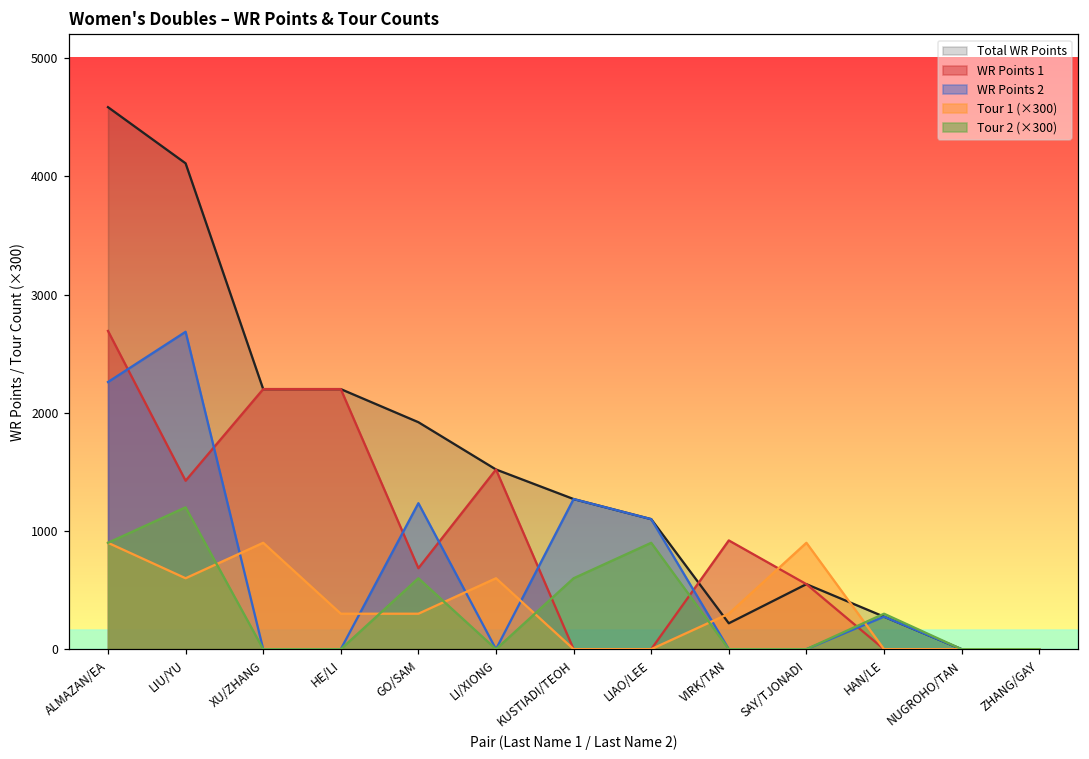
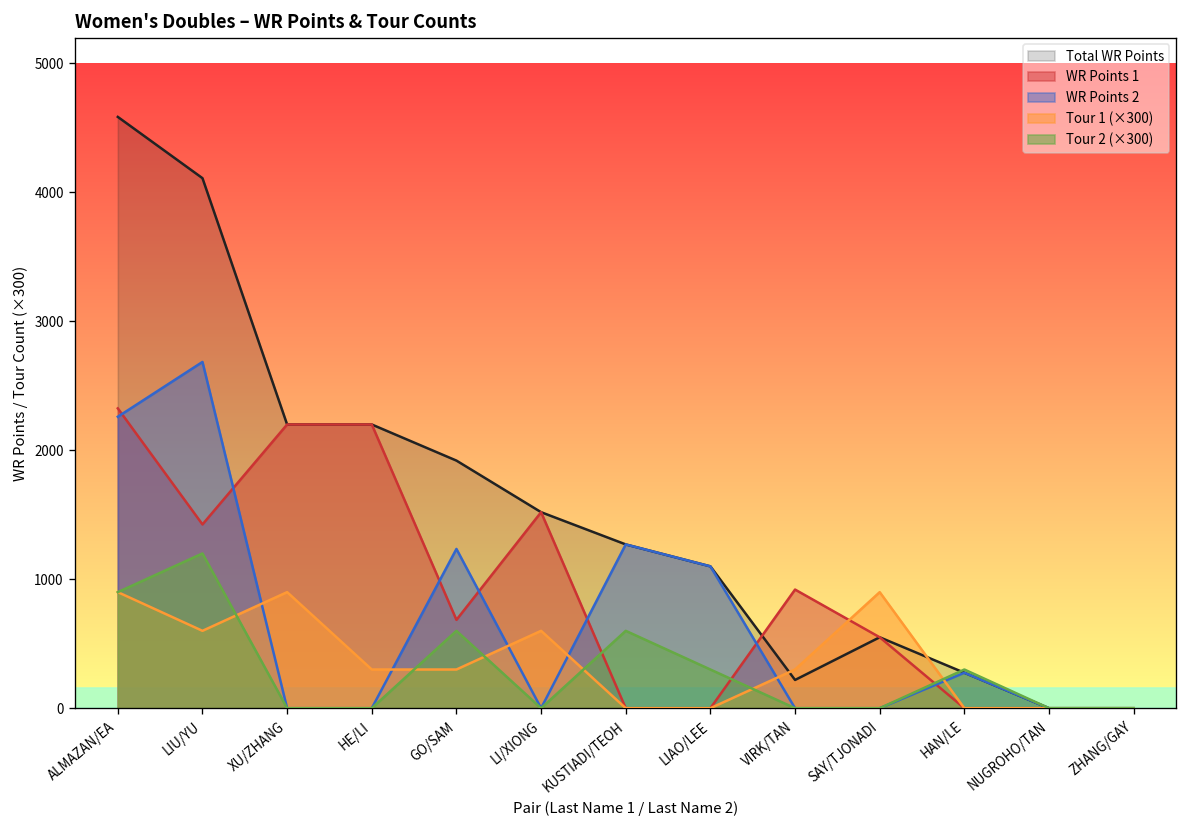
  {
    "Total WR Points": {
      "ALMAZAN/EA": 4590,
      "LIU/YU": 4110,
      "GO/SAM": 1920,
      "VIRK/TAN": 220
    },
    "WR Points 1": {
-     "ALMAZAN/EA": 2690,
+     "ALMAZAN/EA": 2330,
      "LIU/YU": 1430,
      "GO/SAM": 690,
      "VIRK/TAN": 920
    },
    "WR Points 2": {
      "ALMAZAN/EA": 2260,
      "LIU/YU": 2690,
      "GO/SAM": 1240
    },
    "Tour 1 (×300)": {
      "LIU/YU": 600,
      "XU/ZHANG": 900,
      "HE/LI": 300,
      "GO/SAM": 300,
      "LI/XIONG": 600,
      "VIRK/TAN": 300,
      "SAY/TJONADI": 900
    },
    "Tour 2 (×300)": {
      "LIU/YU": 1200,
      "GO/SAM": 600,
      "KUSTIADI/TEOH": 600,
-     "LIAO/LEE": 900,
+     "LIAO/LEE": 300,
      "HAN/LE": 300
    }
  }
